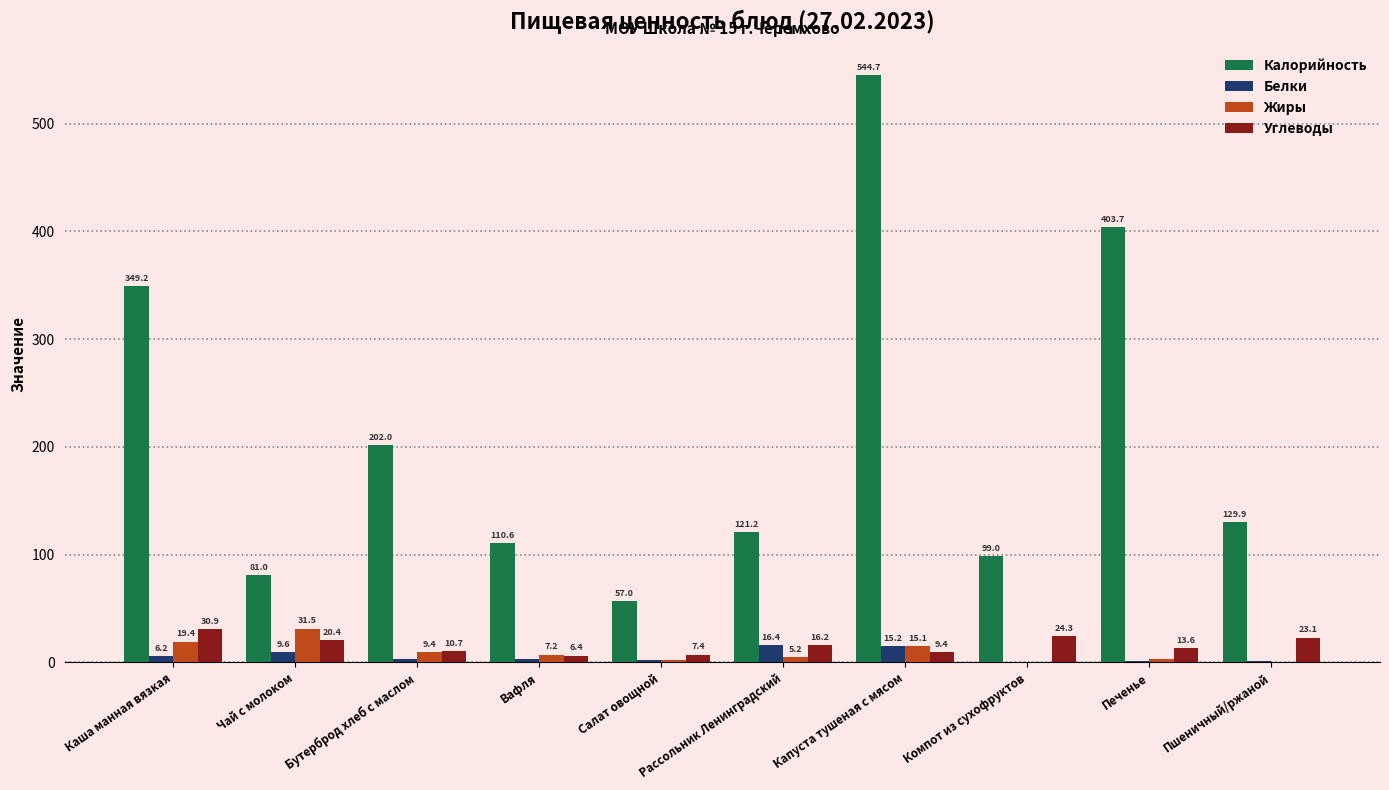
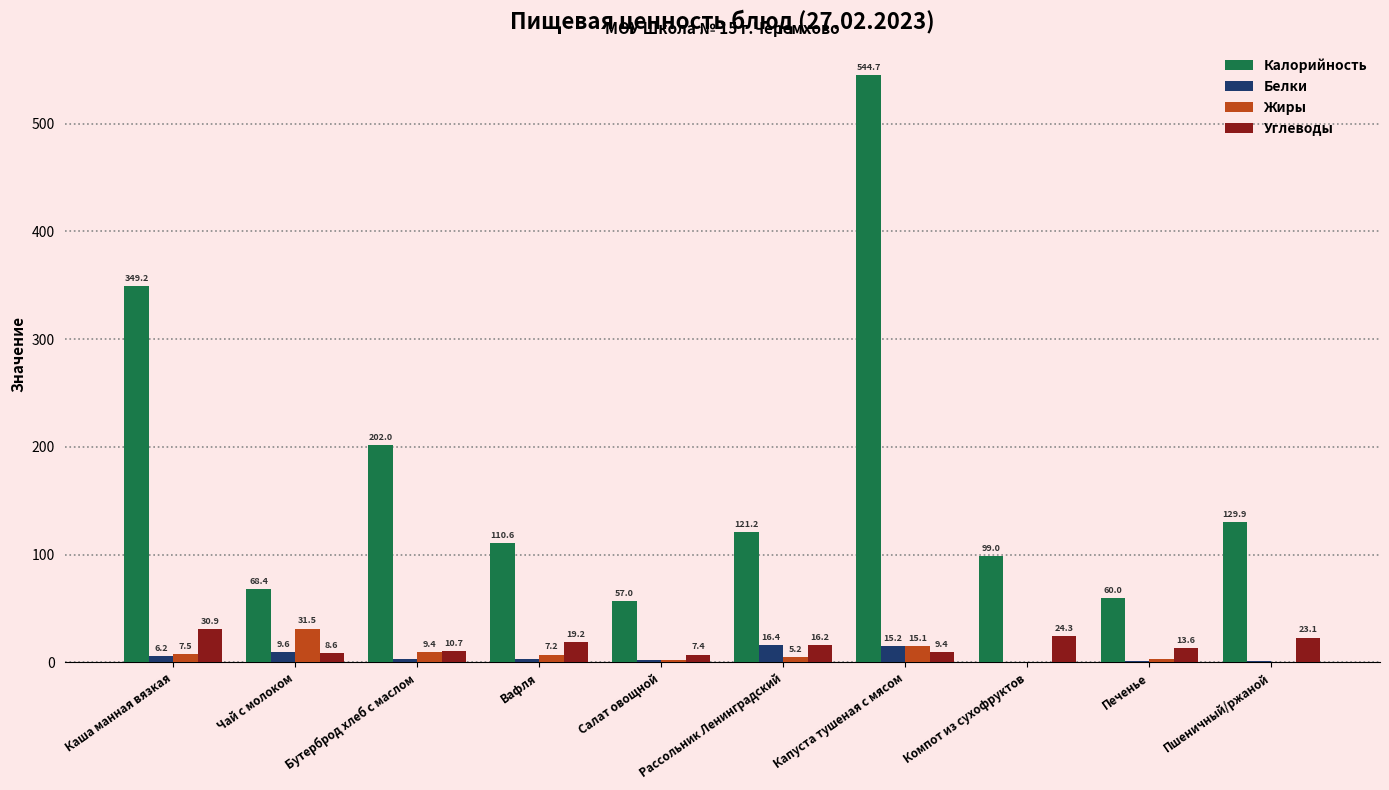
  {
    "Калорийность": {
      "Каша манная вязкая": 349.2,
-     "Чай с молоком": 81.0,
+     "Чай с молоком": 68.4,
      "Бутерброд хлеб с маслом": 202.0,
      "Вафля": 110.6,
      "Салат овощной": 57.0,
      "Рассольник Ленинградский": 121.2,
      "Капуста тушеная с мясом": 544.7,
      "Компот из сухофруктов": 99.0,
-     "Печенье": 403.7,
+     "Печенье": 60.0,
      "Пшеничный/ржаной": 129.9
    },
    "Белки": {
      "Каша манная вязкая": 6.2,
      "Чай с молоком": 9.6,
      "Рассольник Ленинградский": 16.4,
      "Капуста тушеная с мясом": 15.2
    },
    "Жиры": {
-     "Каша манная вязкая": 19.4,
+     "Каша манная вязкая": 7.5,
      "Чай с молоком": 31.5,
      "Бутерброд хлеб с маслом": 9.4,
      "Вафля": 7.2,
      "Рассольник Ленинградский": 5.2,
      "Капуста тушеная с мясом": 15.1
    },
    "Углеводы": {
      "Каша манная вязкая": 30.9,
-     "Чай с молоком": 20.4,
+     "Чай с молоком": 8.6,
      "Бутерброд хлеб с маслом": 10.7,
-     "Вафля": 6.4,
+     "Вафля": 19.2,
      "Салат овощной": 7.4,
      "Рассольник Ленинградский": 16.2,
      "Капуста тушеная с мясом": 9.4,
      "Компот из сухофруктов": 24.3,
      "Печенье": 13.6,
      "Пшеничный/ржаной": 23.1
    }
  }
